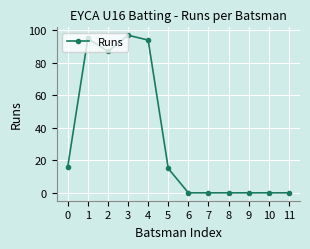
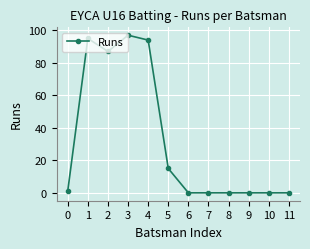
  {
-   "0": 16,
+   "0": 1,
    "4": 94,
    "5": 15,
    "6": 0,
    "7": 0,
    "8": 0,
    "9": 0,
    "10": 0,
    "11": 0
  }
